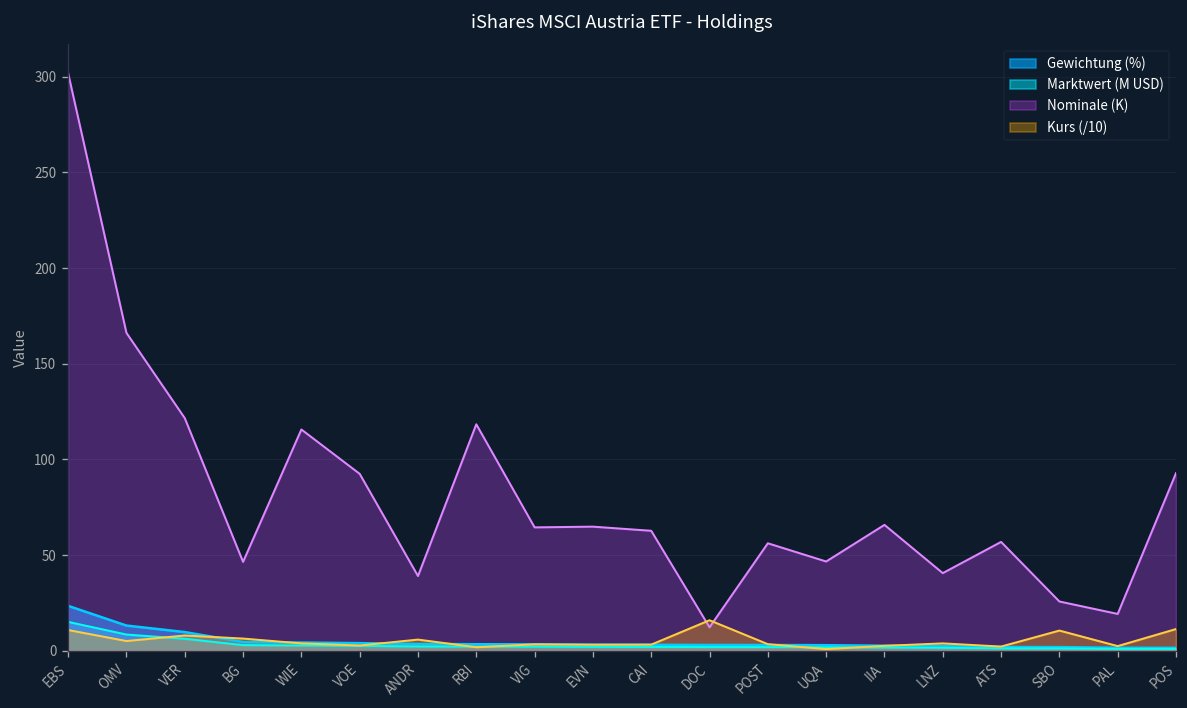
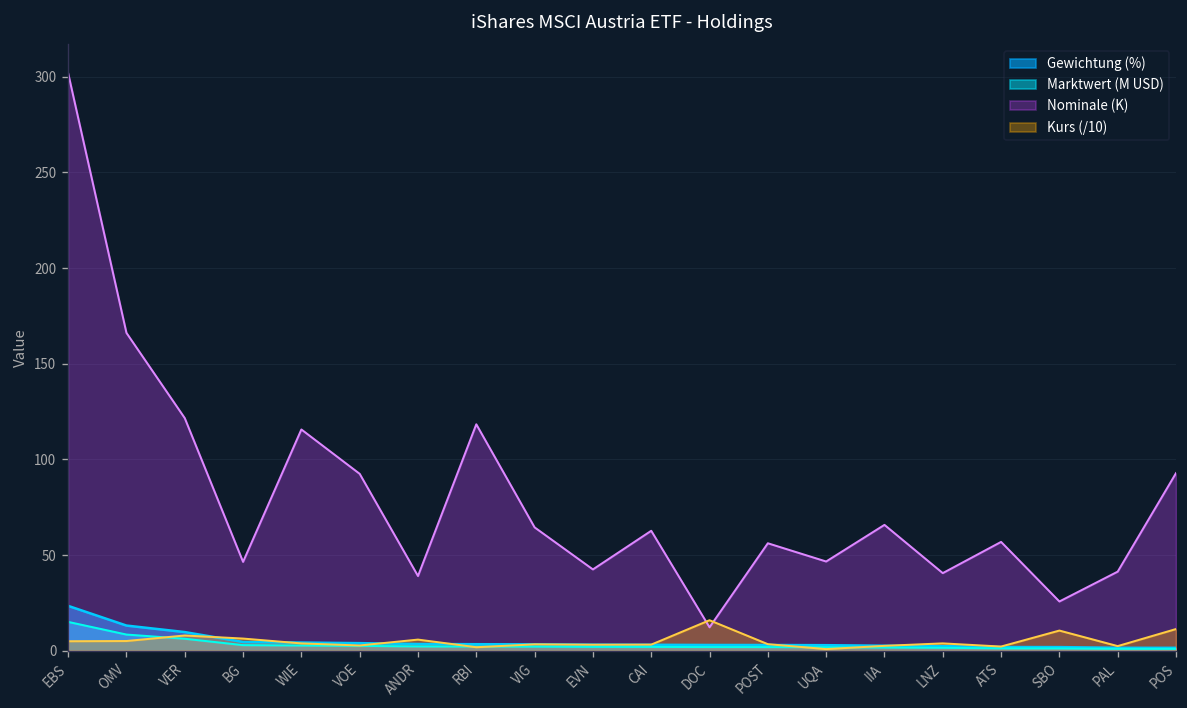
  {
    "Nominale (K)": {
      "EBS": 302,
      "OMV": 166,
      "VER": 122,
      "BG": 46,
      "WIE": 116,
      "VOE": 92,
      "ANDR": 39,
      "RBI": 118,
      "VIG": 65,
-     "EVN": 65,
+     "EVN": 43,
      "CAI": 63,
      "DOC": 12,
      "POST": 56,
      "UQA": 47,
      "IIA": 66,
      "LNZ": 41,
      "ATS": 57,
      "SBO": 26,
-     "PAL": 19,
+     "PAL": 41,
      "POS": 93
    },
    "Kurs (/10)": {
-     "EBS": 11,
+     "EBS": 5,
      "OMV": 5,
      "VER": 8,
      "BG": 6,
      "ANDR": 6,
      "DOC": 16,
      "SBO": 11,
      "POS": 11
    }
  }
